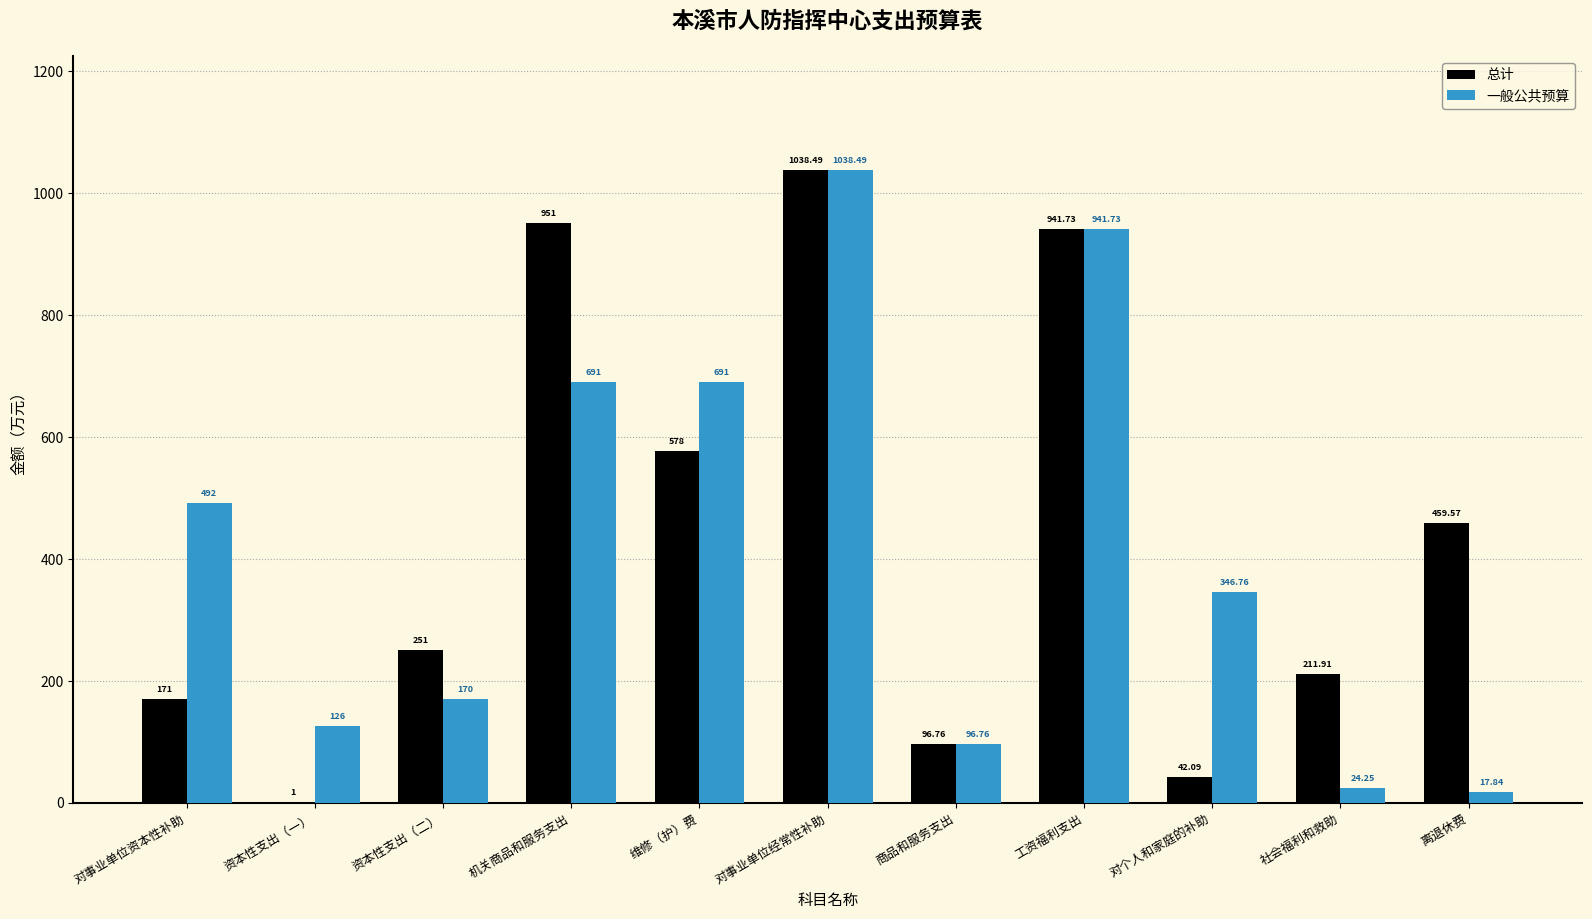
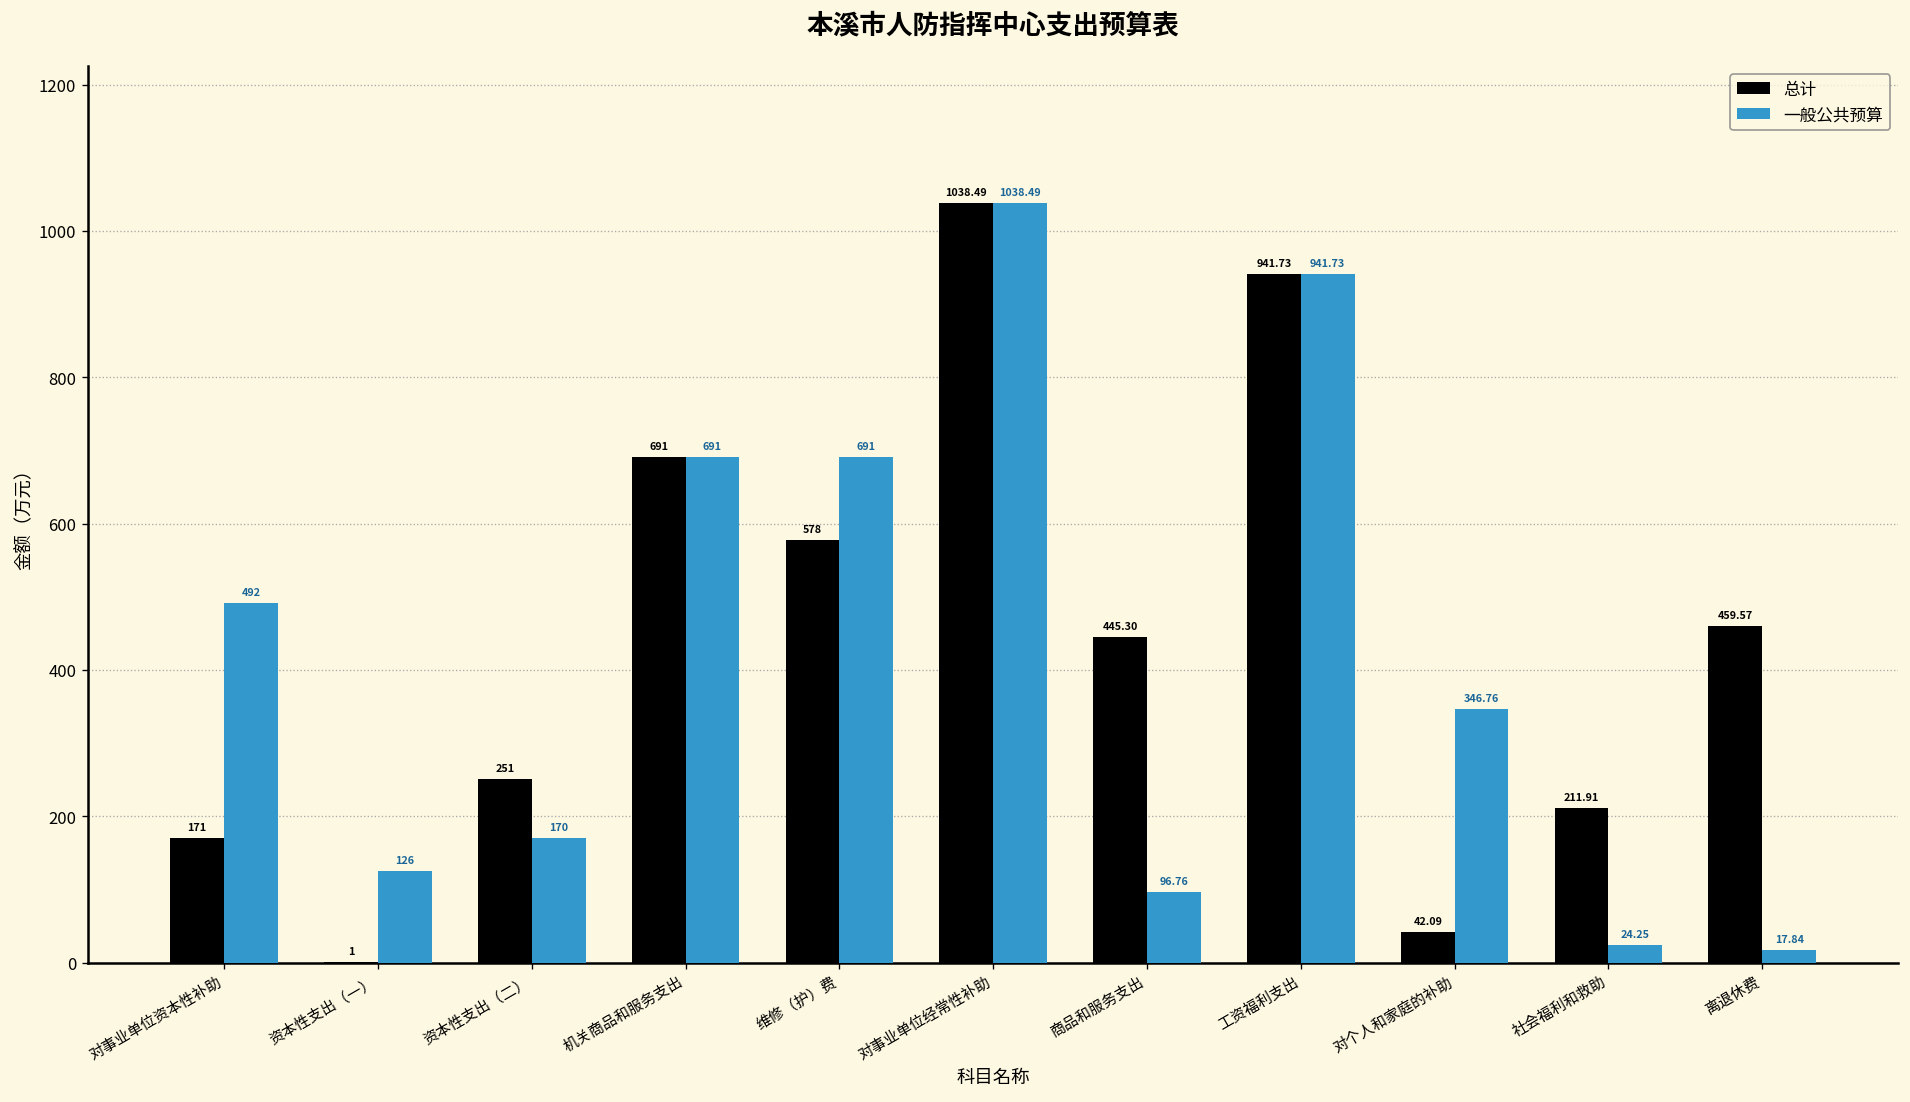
  {
    "总计": {
      "对事业单位资本性补助": 171,
      "资本性支出（一）": 1,
      "资本性支出（二）": 251,
-     "机关商品和服务支出": 951,
+     "机关商品和服务支出": 691,
      "维修（护）费": 578,
      "对事业单位经常性补助": 1038.49,
-     "商品和服务支出": 96.76,
+     "商品和服务支出": 445.30,
      "工资福利支出": 941.73,
      "对个人和家庭的补助": 42.09,
      "社会福利和救助": 211.91,
      "离退休费": 459.57
    },
    "一般公共预算": {
      "对事业单位资本性补助": 492,
      "资本性支出（一）": 126,
      "资本性支出（二）": 170,
      "机关商品和服务支出": 691,
      "维修（护）费": 691,
      "对事业单位经常性补助": 1038.49,
      "商品和服务支出": 96.76,
      "工资福利支出": 941.73,
      "对个人和家庭的补助": 346.76,
      "社会福利和救助": 24.25,
      "离退休费": 17.84
    }
  }
